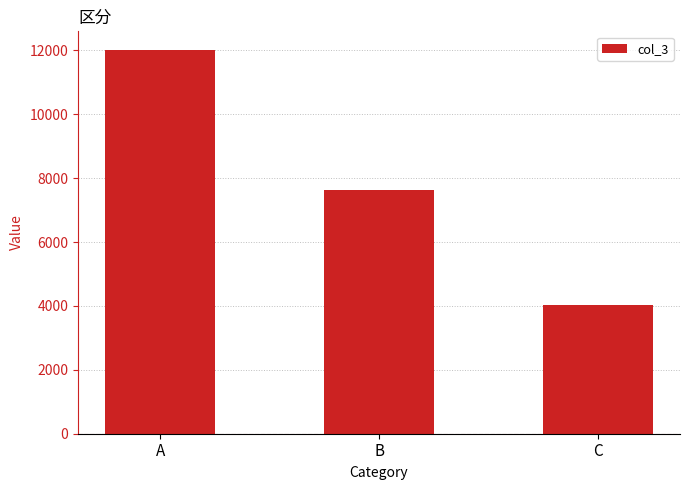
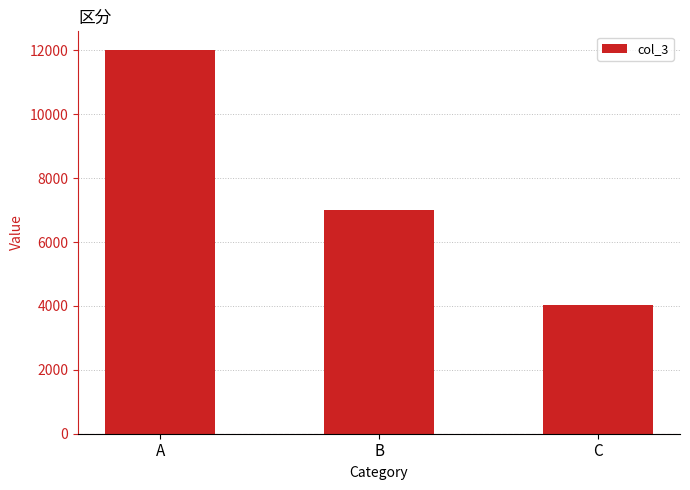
  {
    "A": 12000,
-   "B": 7600,
+   "B": 7000,
    "C": 4000
  }
